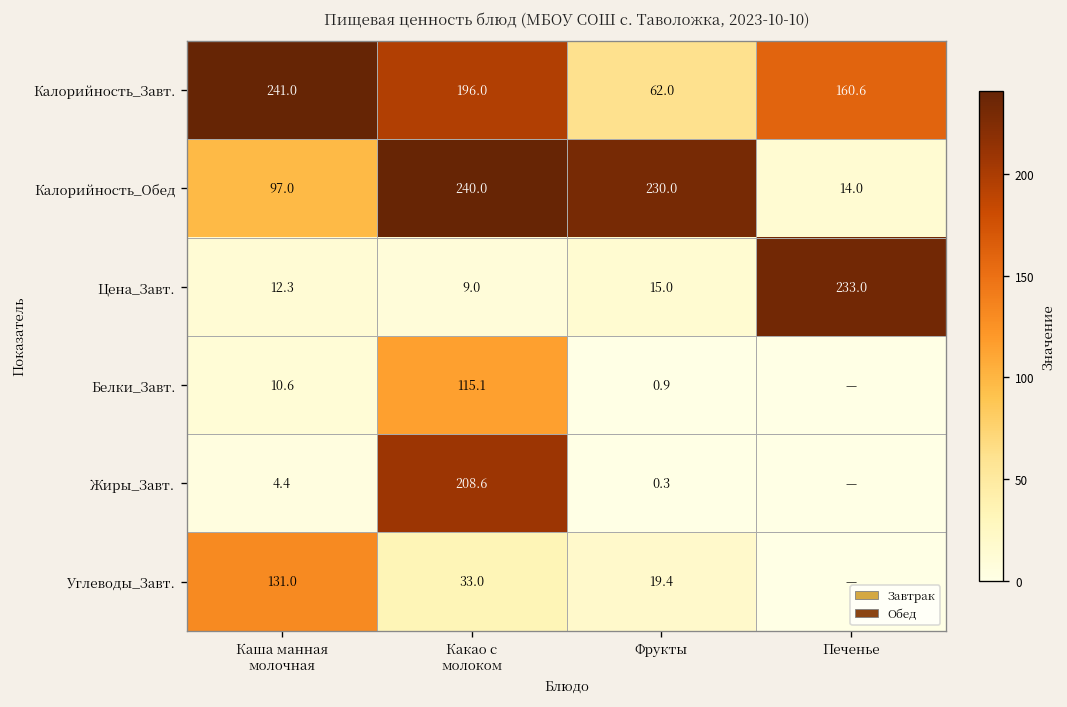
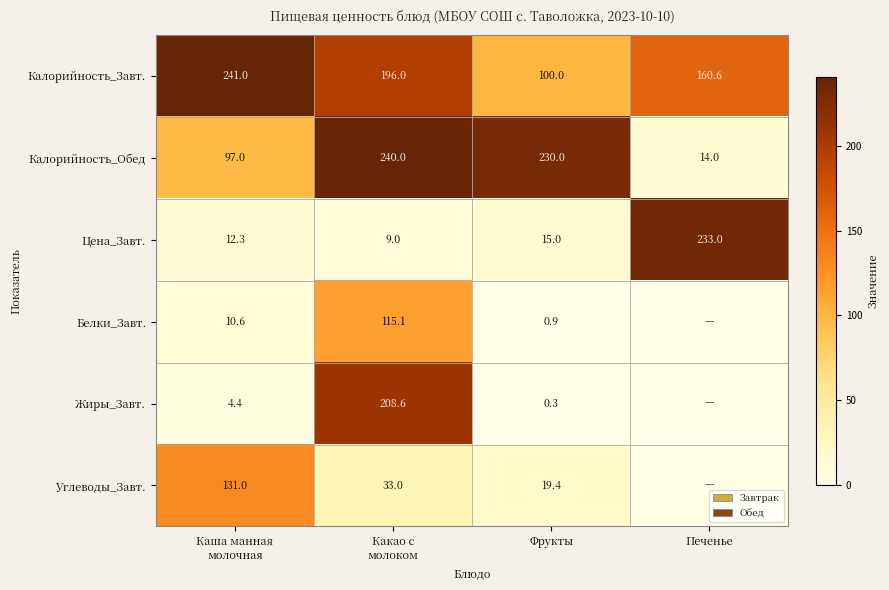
  {
    "Калорийность_Завт.": {
      "Каша манная молочная": 241.0,
      "Какао с молоком": 196.0,
-     "Фрукты": 62.0,
+     "Фрукты": 100.0,
      "Печенье": 160.6
    },
    "Калорийность_Обед": {
      "Каша манная молочная": 97.0,
      "Какао с молоком": 240.0,
      "Фрукты": 230.0,
      "Печенье": 14.0
    },
    "Цена_Завт.": {
      "Каша манная молочная": 12.3,
      "Какао с молоком": 9.0,
      "Фрукты": 15.0,
      "Печенье": 233.0
    },
    "Белки_Завт.": {
      "Каша манная молочная": 10.6,
      "Какао с молоком": 115.1,
      "Фрукты": 0.9
    },
    "Жиры_Завт.": {
      "Каша манная молочная": 4.4,
      "Какао с молоком": 208.6,
      "Фрукты": 0.3
    },
    "Углеводы_Завт.": {
      "Каша манная молочная": 131.0,
      "Какао с молоком": 33.0,
      "Фрукты": 19.4
    }
  }
